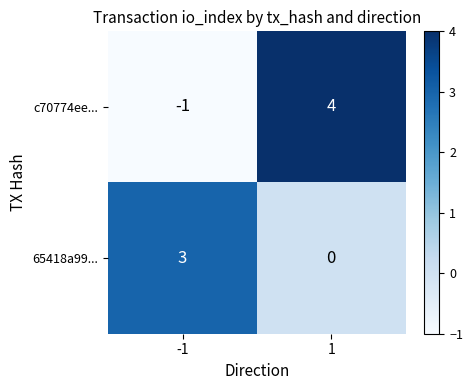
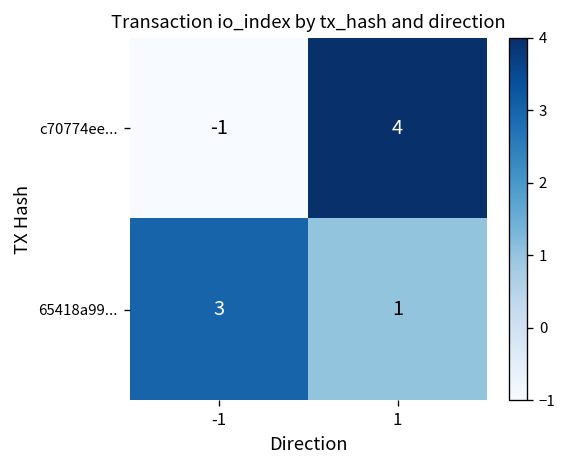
  {
    "c70774ee...": {
      "-1": -1,
      "1": 4
    },
    "65418a99...": {
      "-1": 3,
-     "1": 0
+     "1": 1
    }
  }
